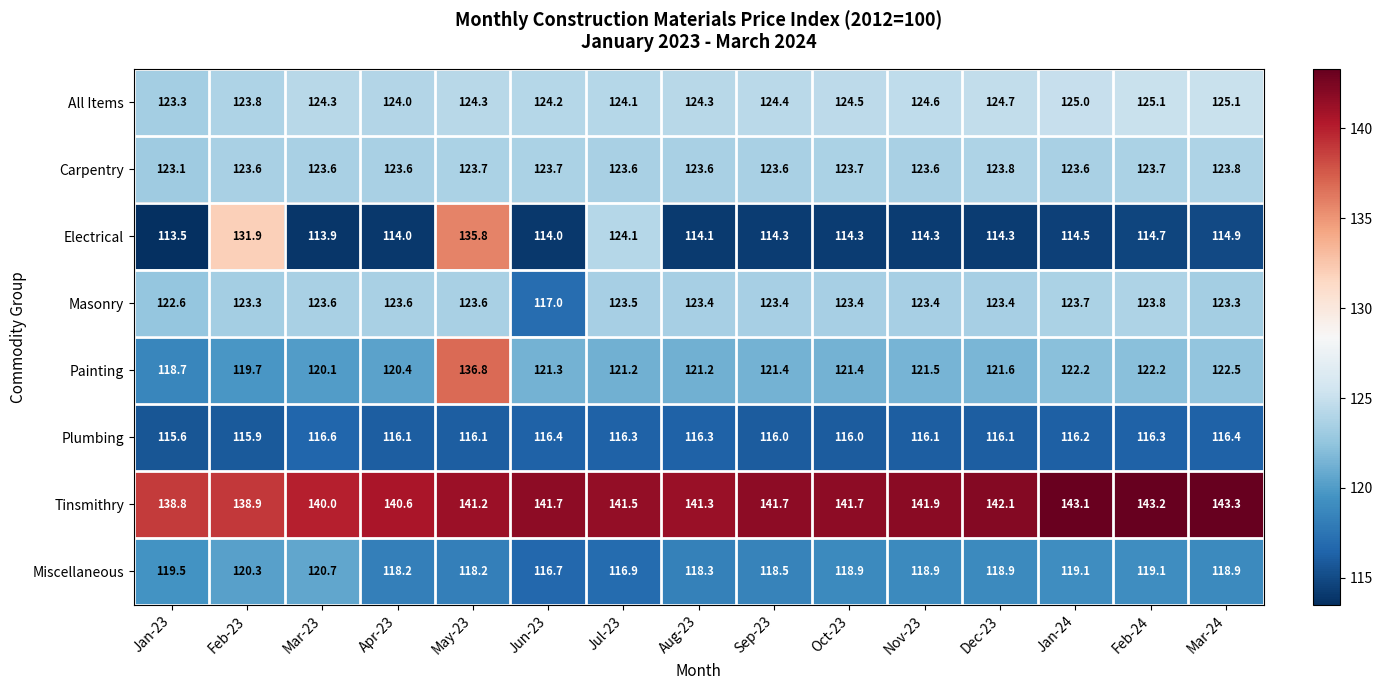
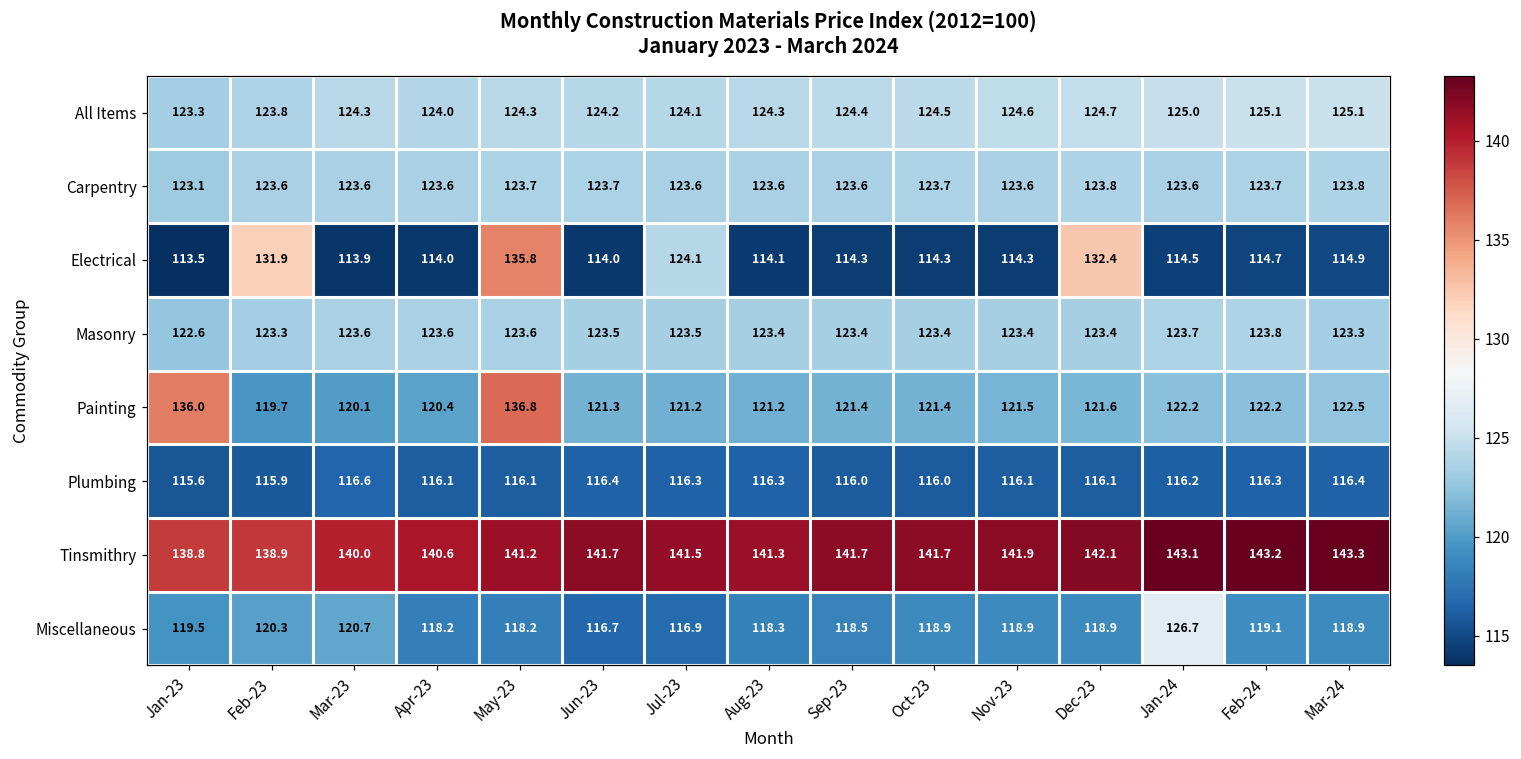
  {
    "All Items": {
      "Jan-23": 123.3,
      "Feb-23": 123.8,
      "Mar-23": 124.3,
      "Apr-23": 124.0,
      "May-23": 124.3,
      "Jun-23": 124.2,
      "Jul-23": 124.1,
      "Aug-23": 124.3,
      "Sep-23": 124.4,
      "Oct-23": 124.5,
      "Nov-23": 124.6,
      "Dec-23": 124.7,
      "Jan-24": 125.0,
      "Feb-24": 125.1,
      "Mar-24": 125.1
    },
    "Carpentry": {
      "Jan-23": 123.1,
      "Feb-23": 123.6,
      "Mar-23": 123.6,
      "Apr-23": 123.6,
      "May-23": 123.7,
      "Jun-23": 123.7,
      "Jul-23": 123.6,
      "Aug-23": 123.6,
      "Sep-23": 123.6,
      "Oct-23": 123.7,
      "Nov-23": 123.6,
      "Dec-23": 123.8,
      "Jan-24": 123.6,
      "Feb-24": 123.7,
      "Mar-24": 123.8
    },
    "Electrical": {
      "Jan-23": 113.5,
      "Feb-23": 131.9,
      "Mar-23": 113.9,
      "Apr-23": 114.0,
      "May-23": 135.8,
      "Jun-23": 114.0,
      "Jul-23": 124.1,
      "Aug-23": 114.1,
      "Sep-23": 114.3,
      "Oct-23": 114.3,
      "Nov-23": 114.3,
-     "Dec-23": 114.3,
+     "Dec-23": 132.4,
      "Jan-24": 114.5,
      "Feb-24": 114.7,
      "Mar-24": 114.9
    },
    "Masonry": {
      "Jan-23": 122.6,
      "Feb-23": 123.3,
      "Mar-23": 123.6,
      "Apr-23": 123.6,
      "May-23": 123.6,
-     "Jun-23": 117.0,
+     "Jun-23": 123.5,
      "Jul-23": 123.5,
      "Aug-23": 123.4,
      "Sep-23": 123.4,
      "Oct-23": 123.4,
      "Nov-23": 123.4,
      "Dec-23": 123.4,
      "Jan-24": 123.7,
      "Feb-24": 123.8,
      "Mar-24": 123.3
    },
    "Painting": {
-     "Jan-23": 118.7,
+     "Jan-23": 136.0,
      "Feb-23": 119.7,
      "Mar-23": 120.1,
      "Apr-23": 120.4,
      "May-23": 136.8,
      "Jun-23": 121.3,
      "Jul-23": 121.2,
      "Aug-23": 121.2,
      "Sep-23": 121.4,
      "Oct-23": 121.4,
      "Nov-23": 121.5,
      "Dec-23": 121.6,
      "Jan-24": 122.2,
      "Feb-24": 122.2,
      "Mar-24": 122.5
    },
    "Plumbing": {
      "Jan-23": 115.6,
      "Feb-23": 115.9,
      "Mar-23": 116.6,
      "Apr-23": 116.1,
      "May-23": 116.1,
      "Jun-23": 116.4,
      "Jul-23": 116.3,
      "Aug-23": 116.3,
      "Sep-23": 116.0,
      "Oct-23": 116.0,
      "Nov-23": 116.1,
      "Dec-23": 116.1,
      "Jan-24": 116.2,
      "Feb-24": 116.3,
      "Mar-24": 116.4
    },
    "Tinsmithry": {
      "Jan-23": 138.8,
      "Feb-23": 138.9,
      "Mar-23": 140.0,
      "Apr-23": 140.6,
      "May-23": 141.2,
      "Jun-23": 141.7,
      "Jul-23": 141.5,
      "Aug-23": 141.3,
      "Sep-23": 141.7,
      "Oct-23": 141.7,
      "Nov-23": 141.9,
      "Dec-23": 142.1,
      "Jan-24": 143.1,
      "Feb-24": 143.2,
      "Mar-24": 143.3
    },
    "Miscellaneous": {
      "Jan-23": 119.5,
      "Feb-23": 120.3,
      "Mar-23": 120.7,
      "Apr-23": 118.2,
      "May-23": 118.2,
      "Jun-23": 116.7,
      "Jul-23": 116.9,
      "Aug-23": 118.3,
      "Sep-23": 118.5,
      "Oct-23": 118.9,
      "Nov-23": 118.9,
      "Dec-23": 118.9,
-     "Jan-24": 119.1,
+     "Jan-24": 126.7,
      "Feb-24": 119.1,
      "Mar-24": 118.9
    }
  }
